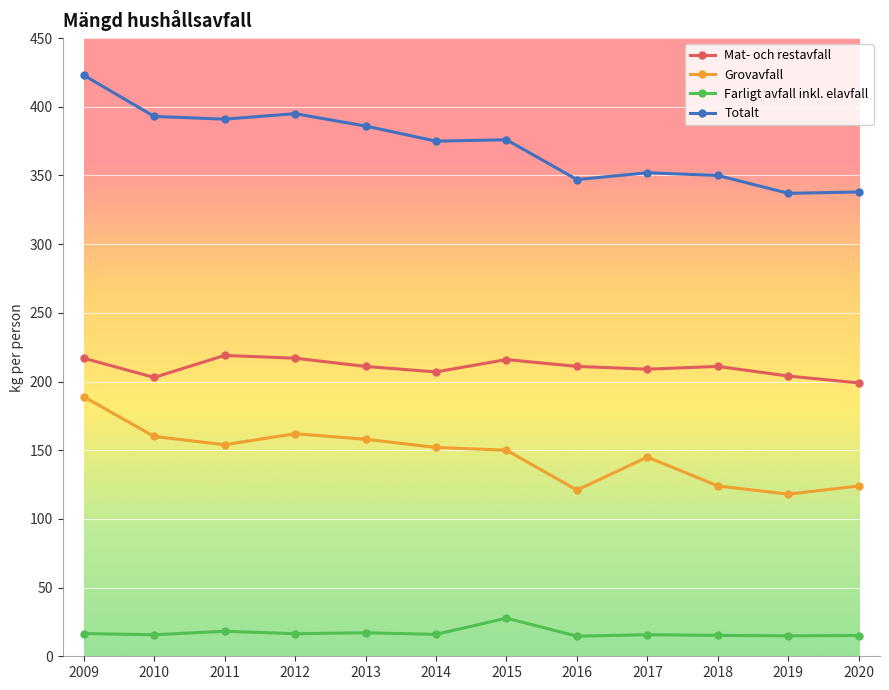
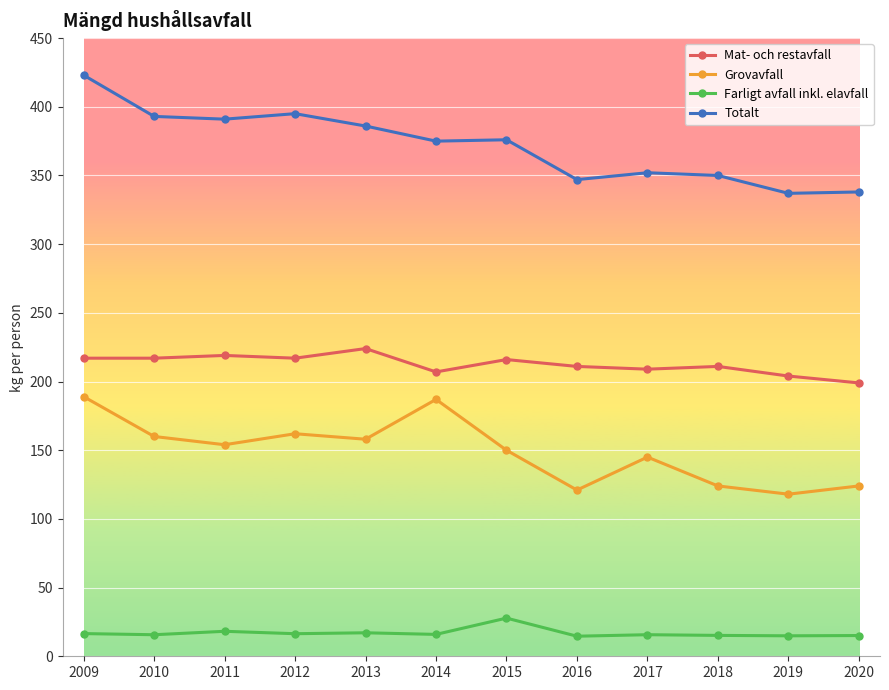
  {
    "Mat- och restavfall": {
      "2009": 217,
-     "2010": 203,
+     "2010": 217,
      "2011": 219,
      "2012": 217,
-     "2013": 211,
+     "2013": 224,
      "2014": 207,
      "2015": 216,
      "2016": 211,
      "2017": 209,
      "2018": 211,
      "2019": 204,
      "2020": 199
    },
    "Grovavfall": {
      "2009": 189,
      "2010": 160,
      "2011": 154,
      "2012": 162,
      "2013": 158,
-     "2014": 152,
+     "2014": 187,
      "2015": 150,
      "2016": 121,
      "2017": 145,
      "2018": 124,
      "2019": 118,
      "2020": 124
    },
    "Farligt avfall inkl. elavfall": {
      "2009": 17,
      "2010": 16,
      "2011": 18,
      "2012": 16,
      "2013": 17,
      "2014": 16,
      "2015": 28,
      "2016": 15,
      "2017": 16,
      "2018": 15,
      "2019": 15,
      "2020": 15
    },
    "Totalt": {
      "2009": 423,
      "2010": 393,
      "2011": 391,
      "2012": 395,
      "2013": 386,
      "2014": 375,
      "2015": 376,
      "2016": 347,
      "2017": 352,
      "2018": 350,
      "2019": 337,
      "2020": 338
    }
  }
